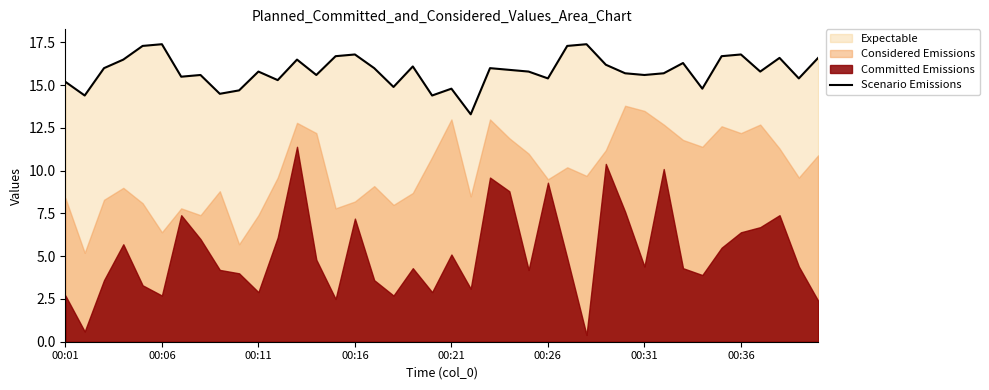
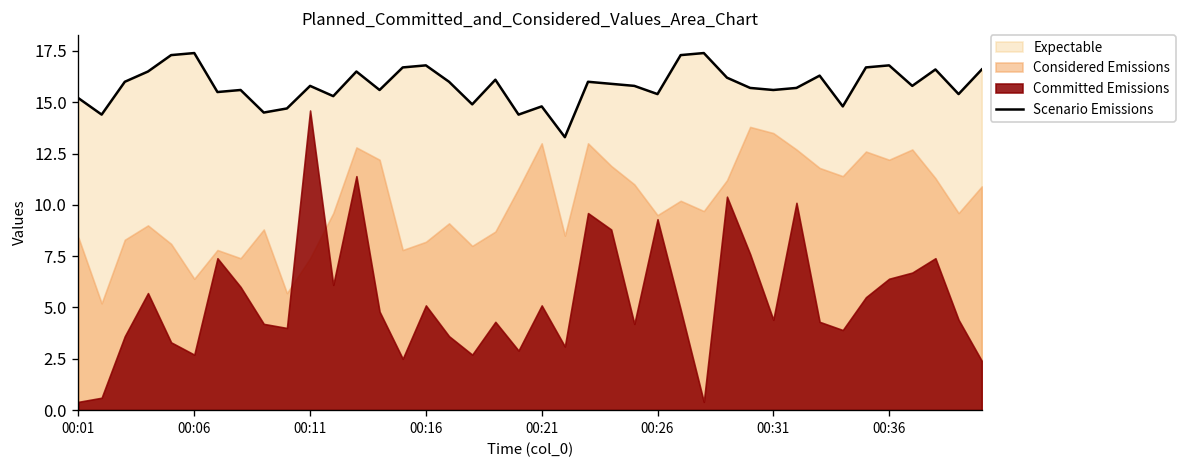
  {
    "Committed Emissions": {
-     "00:01": 2.7,
+     "00:01": 0.4,
      "00:06": 2.7,
-     "00:11": 2.9,
-     "00:16": 7.2,
+     "00:11": 14.6,
+     "00:16": 5.1,
      "00:21": 5.1,
      "00:26": 9.3,
      "00:31": 4.4,
      "00:36": 6.4
    }
  }
